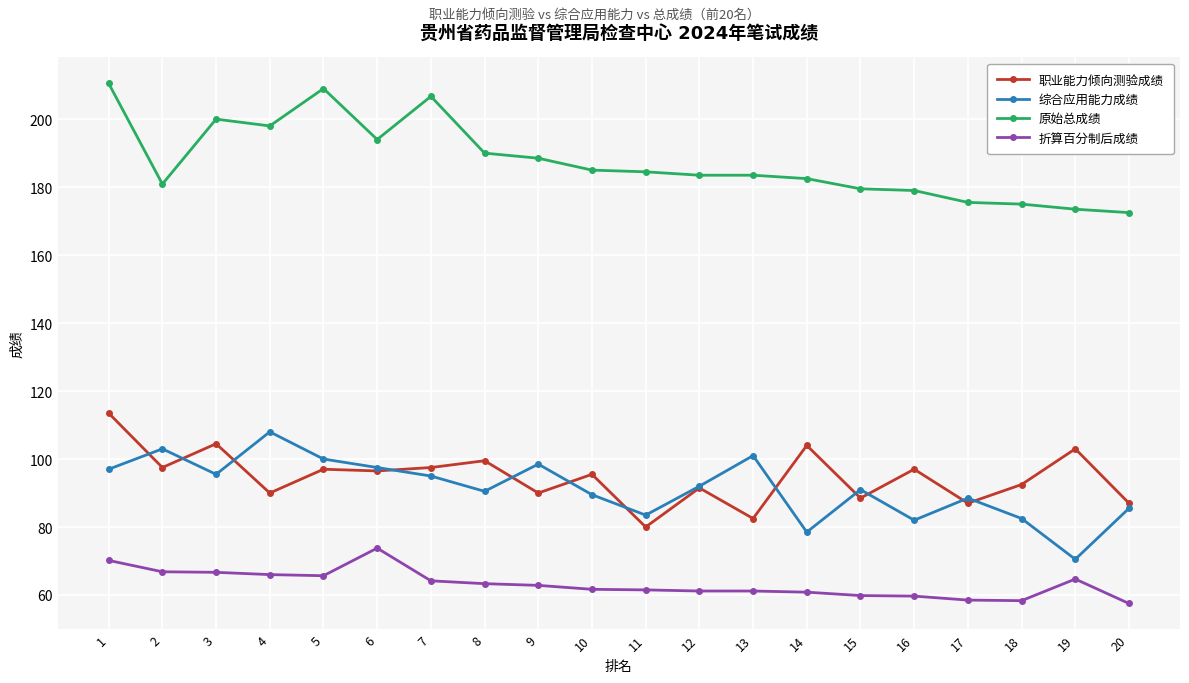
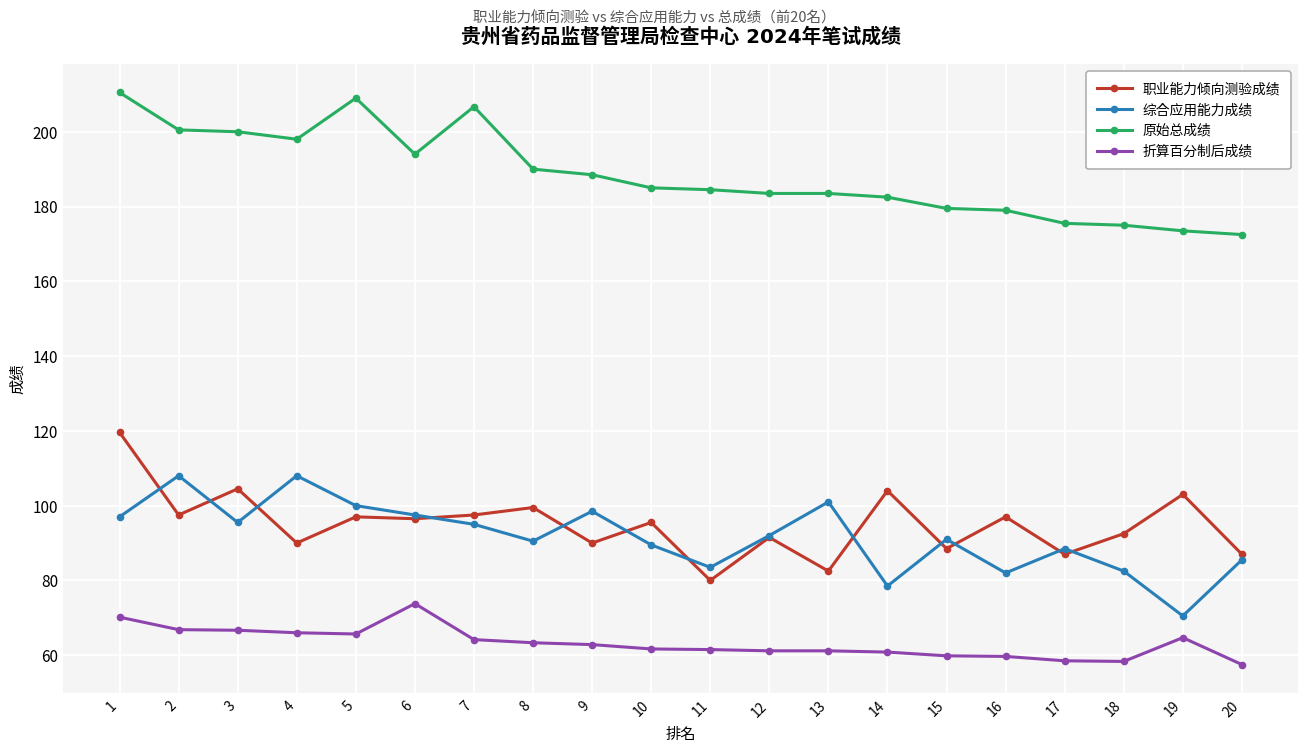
  {
    "职业能力倾向测验成绩": {
-     "1": 114,
+     "1": 120,
      "2": 98,
      "3": 105,
      "4": 90,
      "5": 97,
      "6": 97,
      "7": 98,
      "8": 100,
      "9": 90,
      "10": 96,
      "11": 80,
      "13": 83,
      "14": 104,
      "15": 89,
      "16": 97,
      "17": 87,
      "18": 93,
      "19": 103,
      "20": 87
    },
    "综合应用能力成绩": {
      "1": 97,
-     "2": 103,
+     "2": 108,
      "3": 96,
      "4": 108,
      "5": 100,
      "6": 98,
      "7": 95,
      "8": 91,
      "9": 99,
      "10": 90,
      "11": 84,
      "13": 101,
      "14": 79,
      "15": 91,
      "16": 82,
      "17": 89,
      "18": 83,
      "19": 71,
      "20": 86
    },
    "原始总成绩": {
      "1": 211,
-     "2": 181,
+     "2": 201,
      "3": 200,
      "4": 198,
      "5": 209,
      "6": 194,
      "7": 207,
      "8": 190,
      "9": 189,
      "10": 185,
      "11": 185,
      "12": 184,
      "13": 184,
      "14": 183,
      "15": 180,
      "16": 179,
      "17": 176,
      "18": 175,
      "19": 174,
      "20": 173
    },
    "折算百分制后成绩": {
      "1": 70,
      "2": 67,
      "3": 67,
      "4": 66,
      "5": 66,
      "6": 74,
      "7": 64,
      "8": 63,
      "9": 63,
      "10": 62,
      "11": 62,
      "12": 61,
      "13": 61,
      "14": 61,
      "15": 60,
      "16": 60,
      "17": 59,
      "18": 58,
      "19": 65,
      "20": 58
    }
  }
